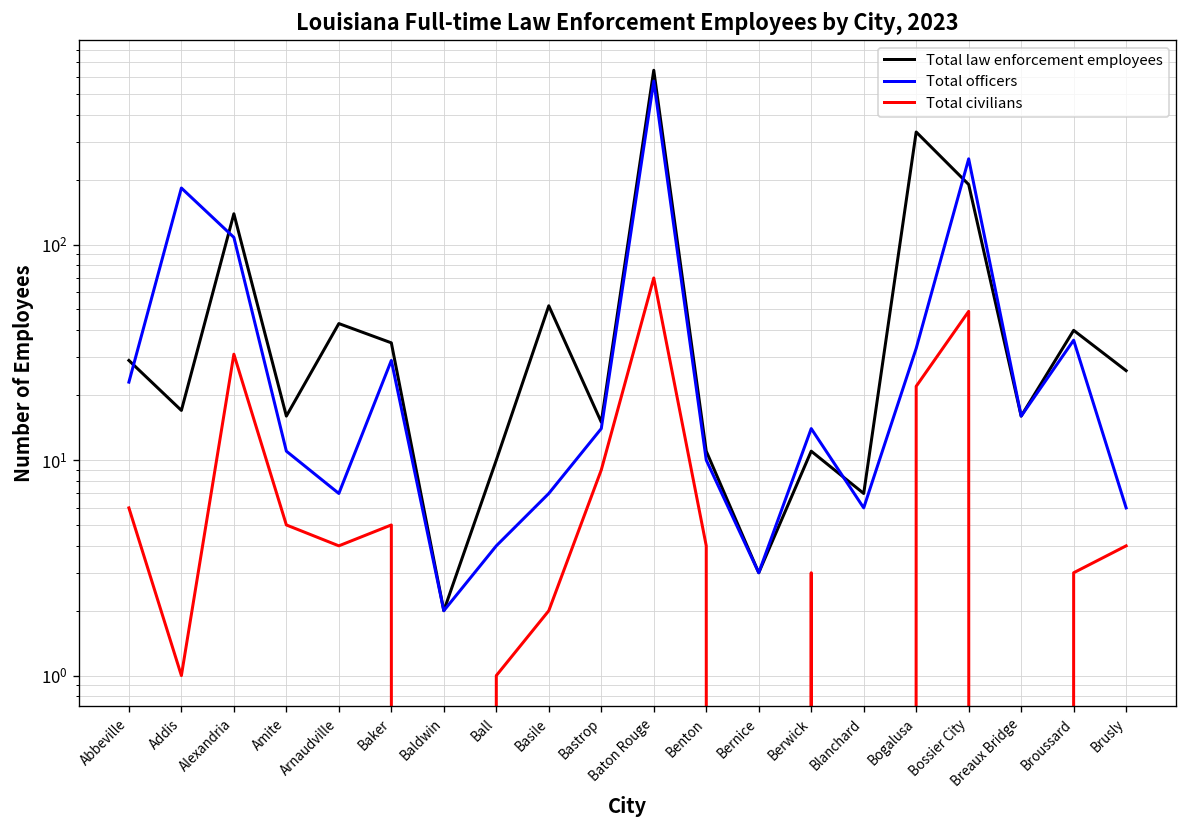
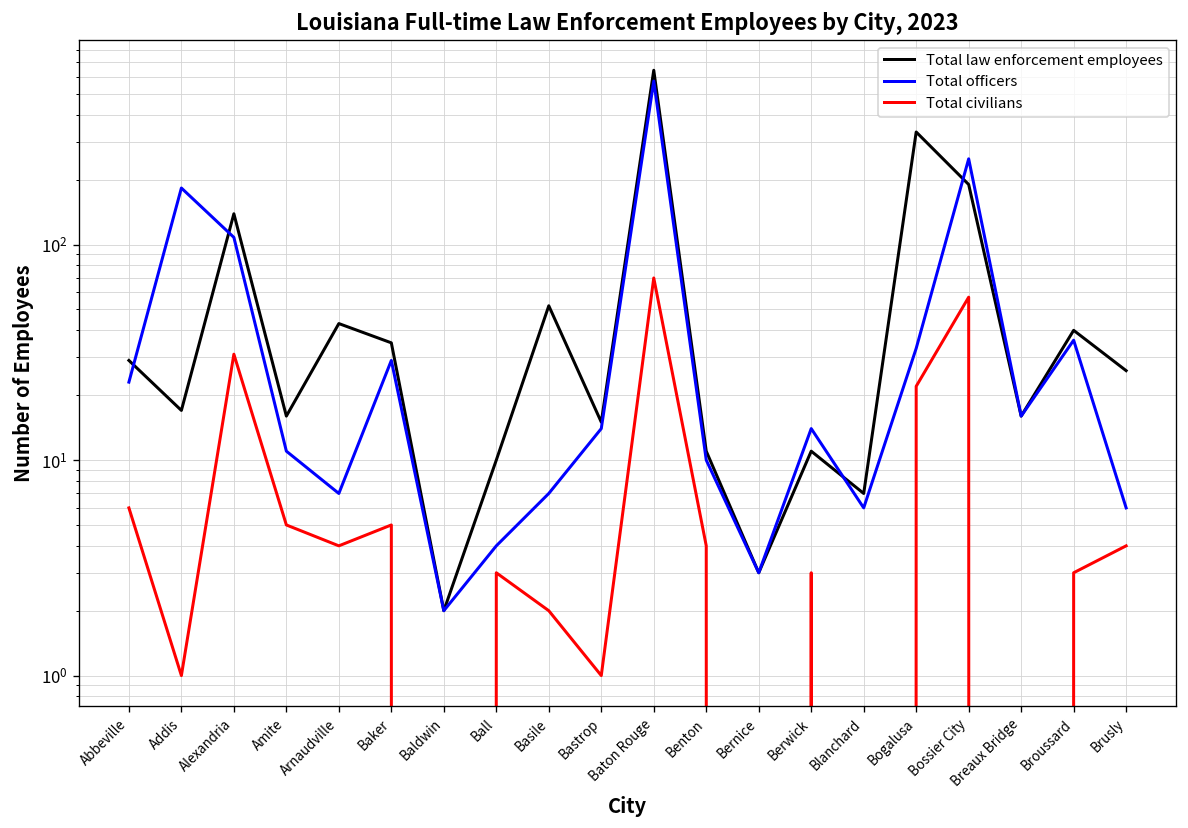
  {
    "Total law enforcement employees": {
      "Abbeville": 29,
      "Addis": 17,
      "Alexandria": 140,
      "Amite": 16,
      "Arnaudville": 43,
      "Baker": 35,
      "Ball": 10,
      "Basile": 52,
      "Bastrop": 15,
      "Baton Rouge": 640,
      "Benton": 11,
      "Berwick": 11,
      "Blanchard": 7,
      "Bogalusa": 330,
      "Bossier City": 190,
      "Broussard": 40,
      "Brusly": 26
    },
    "Total officers": {
      "Abbeville": 23,
      "Addis": 180,
      "Alexandria": 110,
      "Amite": 11,
      "Arnaudville": 7,
      "Baker": 29,
      "Ball": 4,
      "Basile": 7,
      "Bastrop": 14,
      "Baton Rouge": 570,
      "Benton": 10,
      "Berwick": 14,
      "Blanchard": 6,
      "Bogalusa": 33,
      "Bossier City": 250,
      "Broussard": 36,
      "Brusly": 6
    },
    "Total civilians": {
      "Abbeville": 6,
      "Addis": 1,
      "Alexandria": 31,
      "Amite": 5,
      "Arnaudville": 4,
      "Baker": 5,
-     "Ball": 1,
+     "Ball": 3,
      "Basile": 2,
-     "Bastrop": 9,
+     "Bastrop": 1,
      "Baton Rouge": 70,
      "Benton": 4,
      "Berwick": 3,
      "Bogalusa": 22,
-     "Bossier City": 49,
+     "Bossier City": 57,
      "Broussard": 3,
      "Brusly": 4
    }
  }
